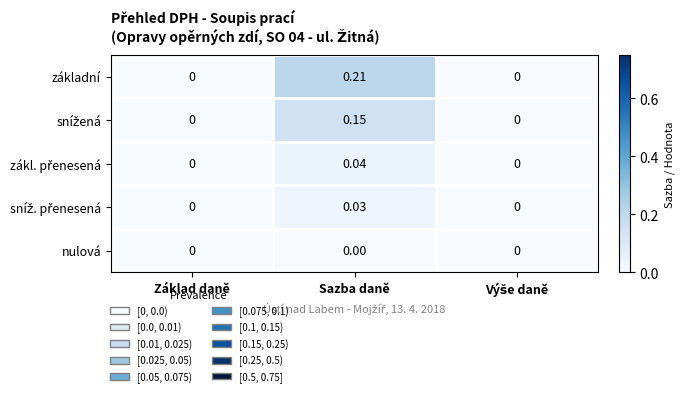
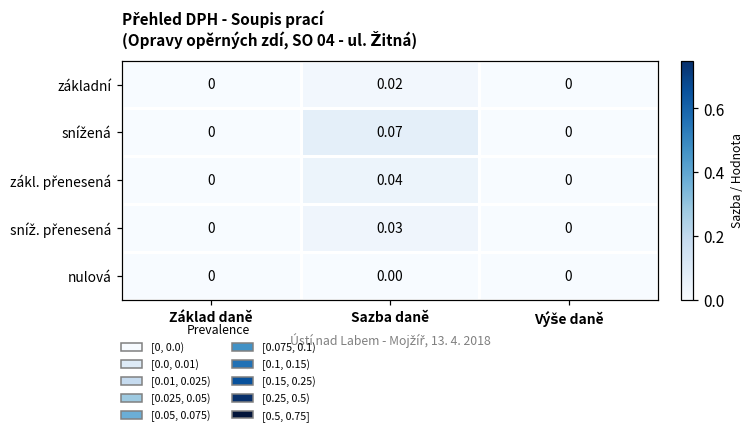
  {
    "základní": {
      "Základ daně": 0,
-     "Sazba daně": 0.21,
+     "Sazba daně": 0.02,
      "Výše daně": 0
    },
    "snížená": {
      "Základ daně": 0,
-     "Sazba daně": 0.15,
+     "Sazba daně": 0.07,
      "Výše daně": 0
    },
    "zákl. přenesená": {
      "Základ daně": 0,
      "Sazba daně": 0.04,
      "Výše daně": 0
    },
    "sníž. přenesená": {
      "Základ daně": 0,
      "Sazba daně": 0.03,
      "Výše daně": 0
    },
    "nulová": {
      "Základ daně": 0,
      "Sazba daně": 0.00,
      "Výše daně": 0
    }
  }
